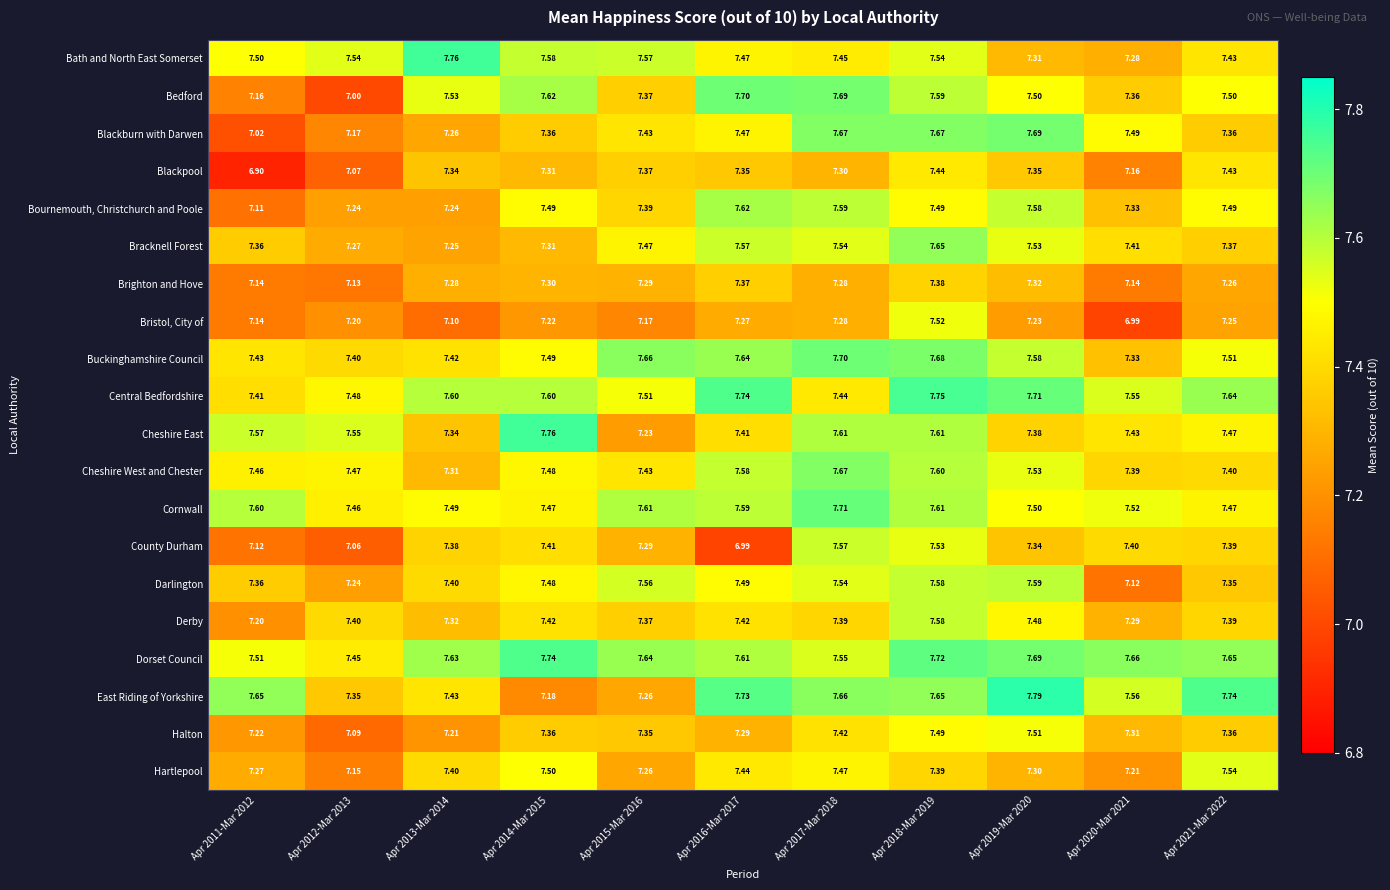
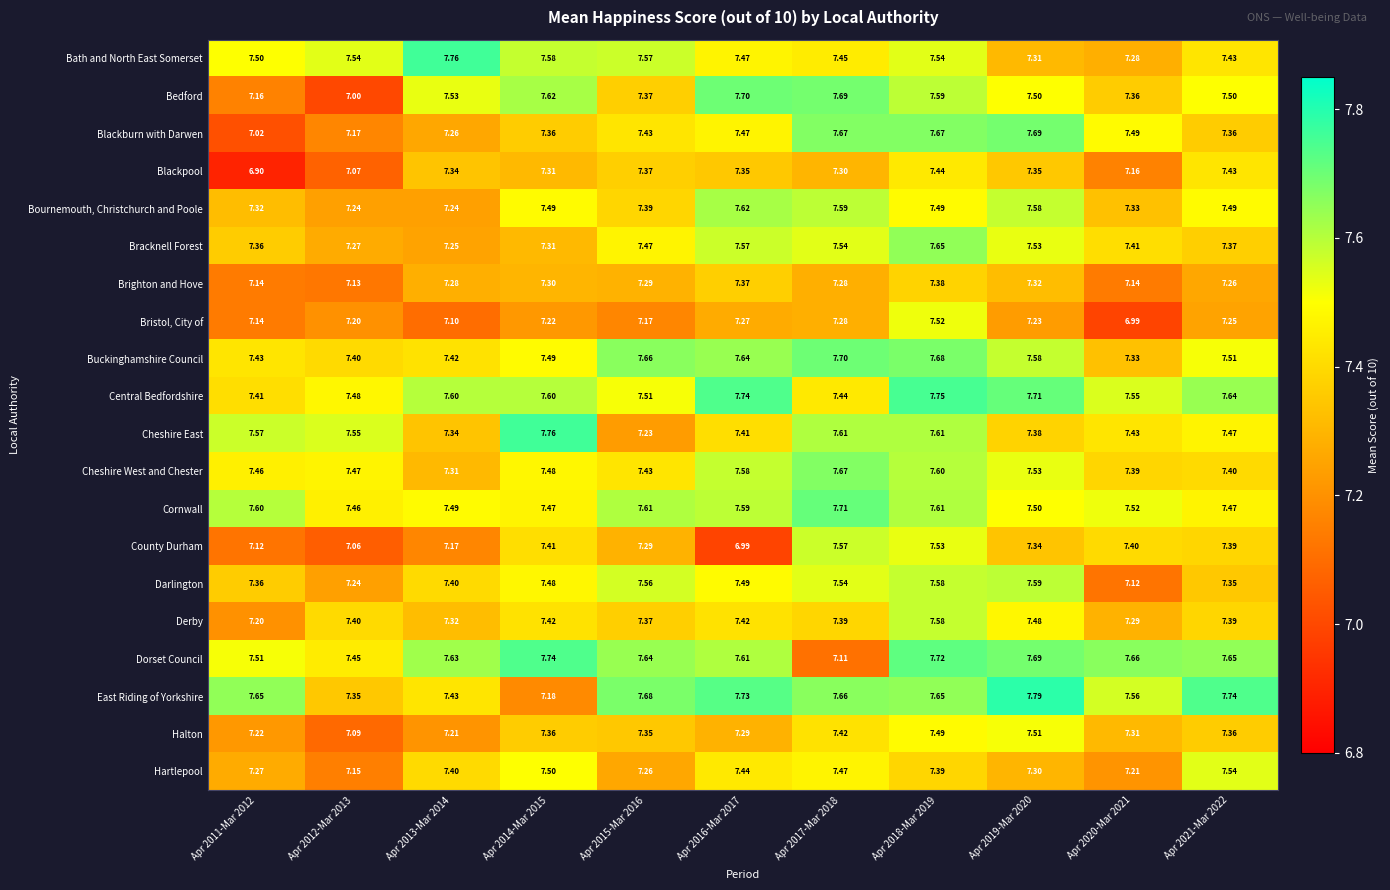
  {
    "Bournemouth, Christchurch and Poole": {
-     "Apr 2011-Mar 2012": 7.11,
+     "Apr 2011-Mar 2012": 7.32,
      "Apr 2012-Mar 2013": 7.24,
      "Apr 2013-Mar 2014": 7.24,
      "Apr 2014-Mar 2015": 7.49,
      "Apr 2015-Mar 2016": 7.39,
      "Apr 2016-Mar 2017": 7.62,
      "Apr 2017-Mar 2018": 7.59,
      "Apr 2018-Mar 2019": 7.49,
      "Apr 2019-Mar 2020": 7.58,
      "Apr 2020-Mar 2021": 7.33,
      "Apr 2021-Mar 2022": 7.49
    },
    "County Durham": {
      "Apr 2011-Mar 2012": 7.12,
      "Apr 2012-Mar 2013": 7.06,
-     "Apr 2013-Mar 2014": 7.38,
+     "Apr 2013-Mar 2014": 7.17,
      "Apr 2014-Mar 2015": 7.41,
      "Apr 2015-Mar 2016": 7.29,
      "Apr 2016-Mar 2017": 6.99,
      "Apr 2017-Mar 2018": 7.57,
      "Apr 2018-Mar 2019": 7.53,
      "Apr 2019-Mar 2020": 7.34,
      "Apr 2020-Mar 2021": 7.40,
      "Apr 2021-Mar 2022": 7.39
    },
    "Dorset Council": {
      "Apr 2011-Mar 2012": 7.51,
      "Apr 2012-Mar 2013": 7.45,
      "Apr 2013-Mar 2014": 7.63,
      "Apr 2014-Mar 2015": 7.74,
      "Apr 2015-Mar 2016": 7.64,
      "Apr 2016-Mar 2017": 7.61,
-     "Apr 2017-Mar 2018": 7.55,
+     "Apr 2017-Mar 2018": 7.11,
      "Apr 2018-Mar 2019": 7.72,
      "Apr 2019-Mar 2020": 7.69,
      "Apr 2020-Mar 2021": 7.66,
      "Apr 2021-Mar 2022": 7.65
    },
    "East Riding of Yorkshire": {
      "Apr 2011-Mar 2012": 7.65,
      "Apr 2012-Mar 2013": 7.35,
      "Apr 2013-Mar 2014": 7.43,
      "Apr 2014-Mar 2015": 7.18,
-     "Apr 2015-Mar 2016": 7.26,
+     "Apr 2015-Mar 2016": 7.68,
      "Apr 2016-Mar 2017": 7.73,
      "Apr 2017-Mar 2018": 7.66,
      "Apr 2018-Mar 2019": 7.65,
      "Apr 2019-Mar 2020": 7.79,
      "Apr 2020-Mar 2021": 7.56,
      "Apr 2021-Mar 2022": 7.74
    }
  }
